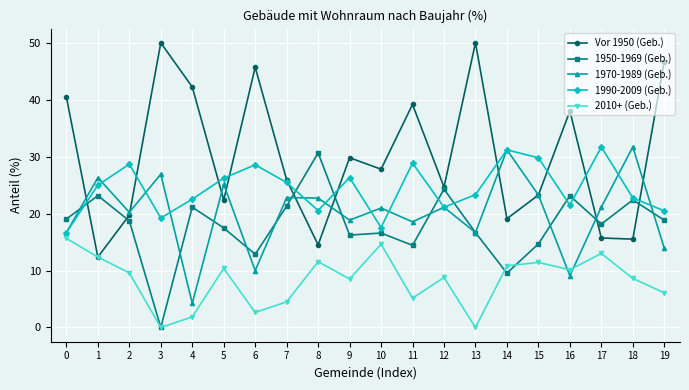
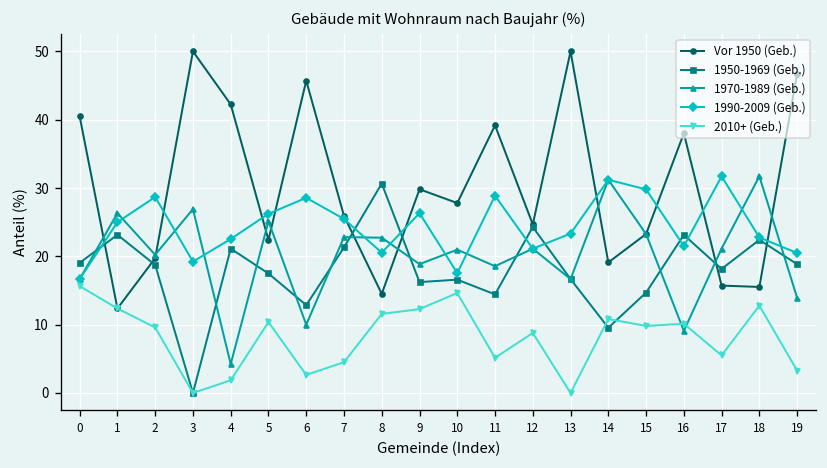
  {
    "2010+ (Geb.)": {
      "0": 16,
      "2": 10,
      "4": 2,
      "5": 10,
      "6": 3,
      "7": 5,
      "8": 12,
-     "9": 9,
+     "9": 12,
      "10": 15,
      "11": 5,
      "12": 9,
      "13": 0,
      "14": 11,
-     "15": 11,
+     "15": 10,
      "16": 10,
-     "17": 13,
-     "18": 9,
-     "19": 6
+     "17": 6,
+     "18": 13,
+     "19": 3
    }
  }
